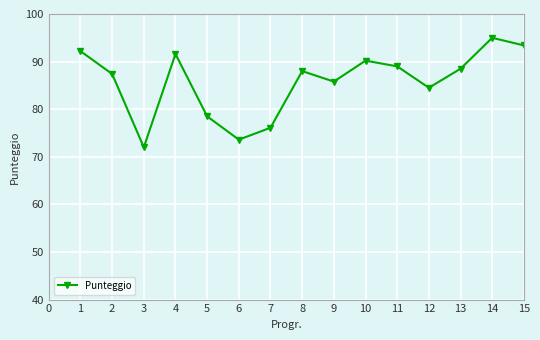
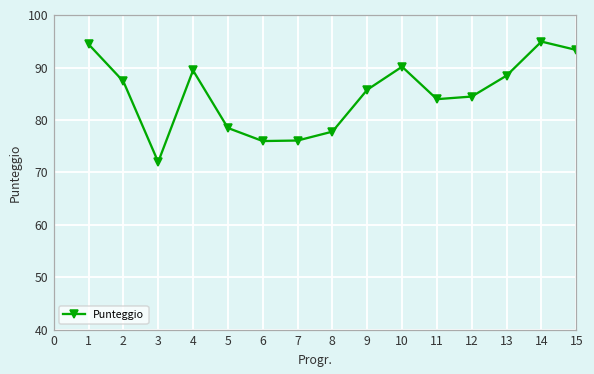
  {
-   "1": 92,
+   "1": 95,
    "2": 87,
    "3": 72,
-   "4": 92,
+   "4": 90,
    "5": 79,
-   "6": 74,
+   "6": 76,
    "7": 76,
-   "8": 88,
+   "8": 78,
    "9": 86,
    "10": 90,
-   "11": 89,
+   "11": 84,
    "12": 85,
    "13": 89,
    "14": 95,
    "15": 93
  }
